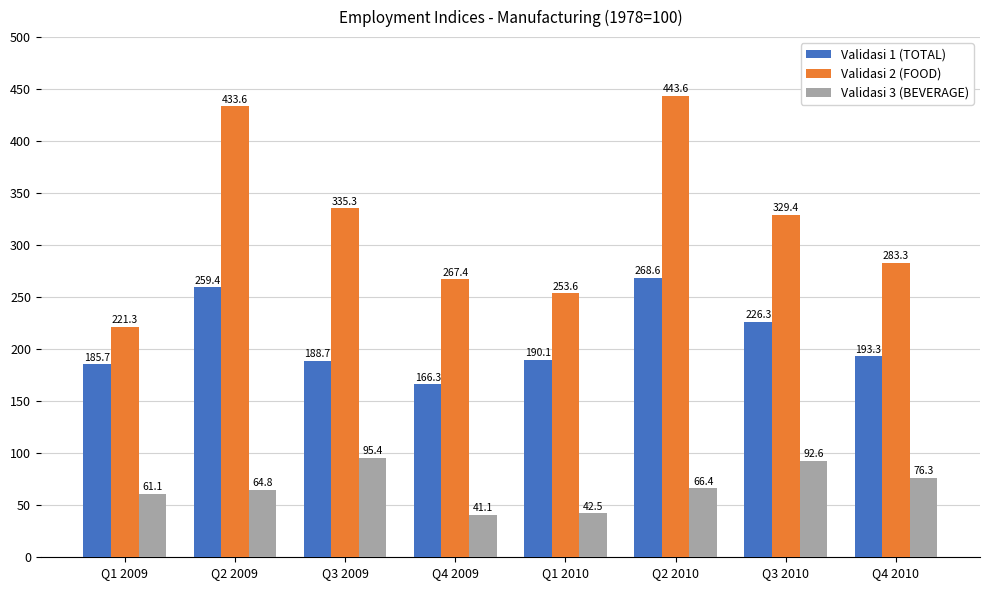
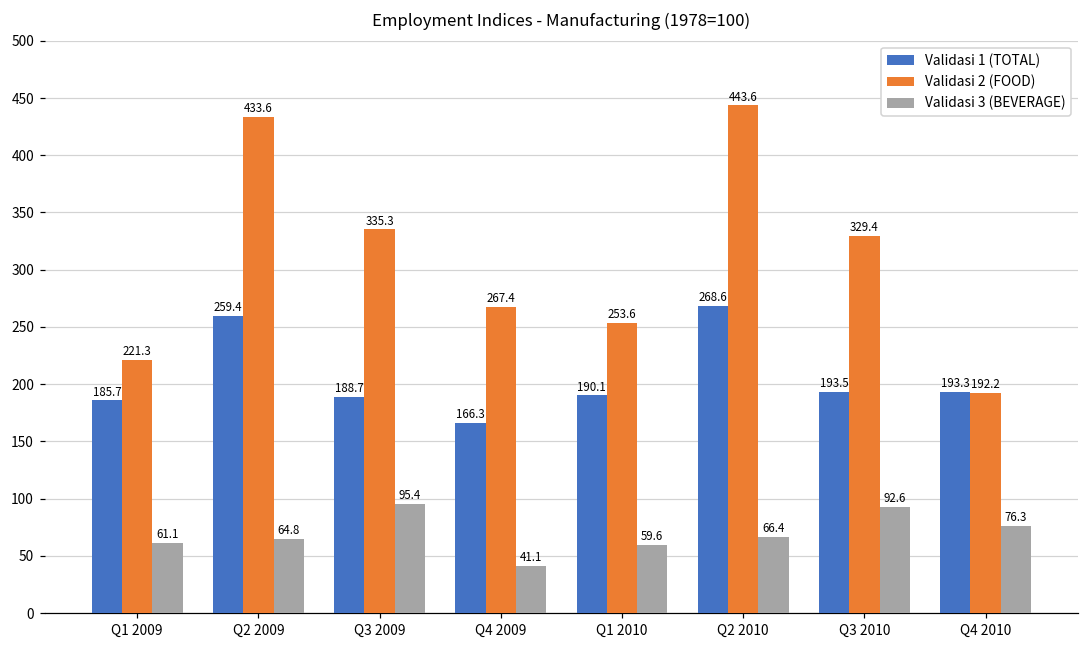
  {
    "Validasi 1 (TOTAL)": {
      "Q1 2009": 185.7,
      "Q2 2009": 259.4,
      "Q3 2009": 188.7,
      "Q4 2009": 166.3,
      "Q1 2010": 190.1,
      "Q2 2010": 268.6,
-     "Q3 2010": 226.3,
+     "Q3 2010": 193.5,
      "Q4 2010": 193.3
    },
    "Validasi 2 (FOOD)": {
      "Q1 2009": 221.3,
      "Q2 2009": 433.6,
      "Q3 2009": 335.3,
      "Q4 2009": 267.4,
      "Q1 2010": 253.6,
      "Q2 2010": 443.6,
      "Q3 2010": 329.4,
-     "Q4 2010": 283.3
+     "Q4 2010": 192.2
    },
    "Validasi 3 (BEVERAGE)": {
      "Q1 2009": 61.1,
      "Q2 2009": 64.8,
      "Q3 2009": 95.4,
      "Q4 2009": 41.1,
-     "Q1 2010": 42.5,
+     "Q1 2010": 59.6,
      "Q2 2010": 66.4,
      "Q3 2010": 92.6,
      "Q4 2010": 76.3
    }
  }
